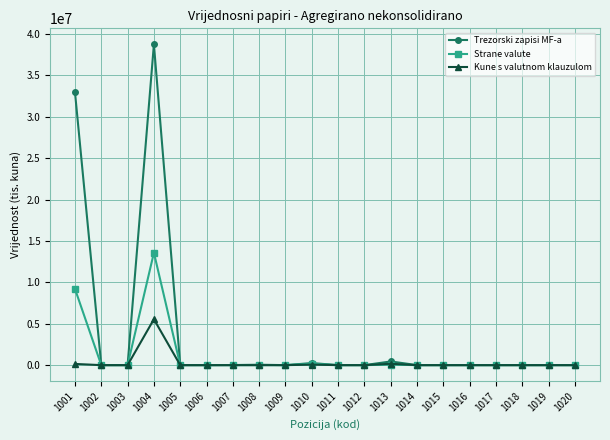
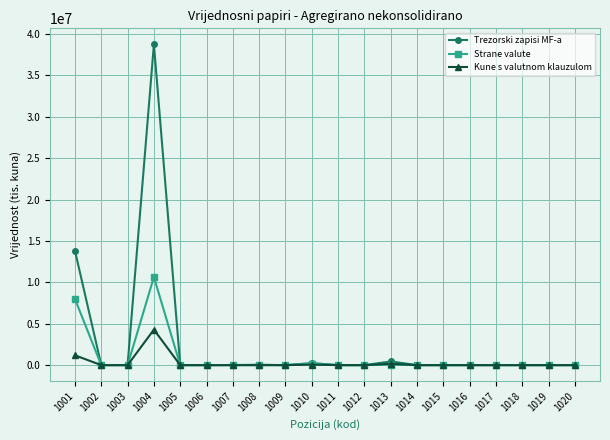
  {
    "Trezorski zapisi MF-a": {
-     "1001": 33000000,
+     "1001": 14000000,
      "1004": 39000000
    },
    "Strane valute": {
-     "1001": 9000000,
-     "1004": 14000000
+     "1001": 8000000,
+     "1004": 11000000
    },
    "Kune s valutnom klauzulom": {
-     "1001": 0,
-     "1004": 6000000
+     "1001": 1000000,
+     "1004": 4000000
    }
  }
